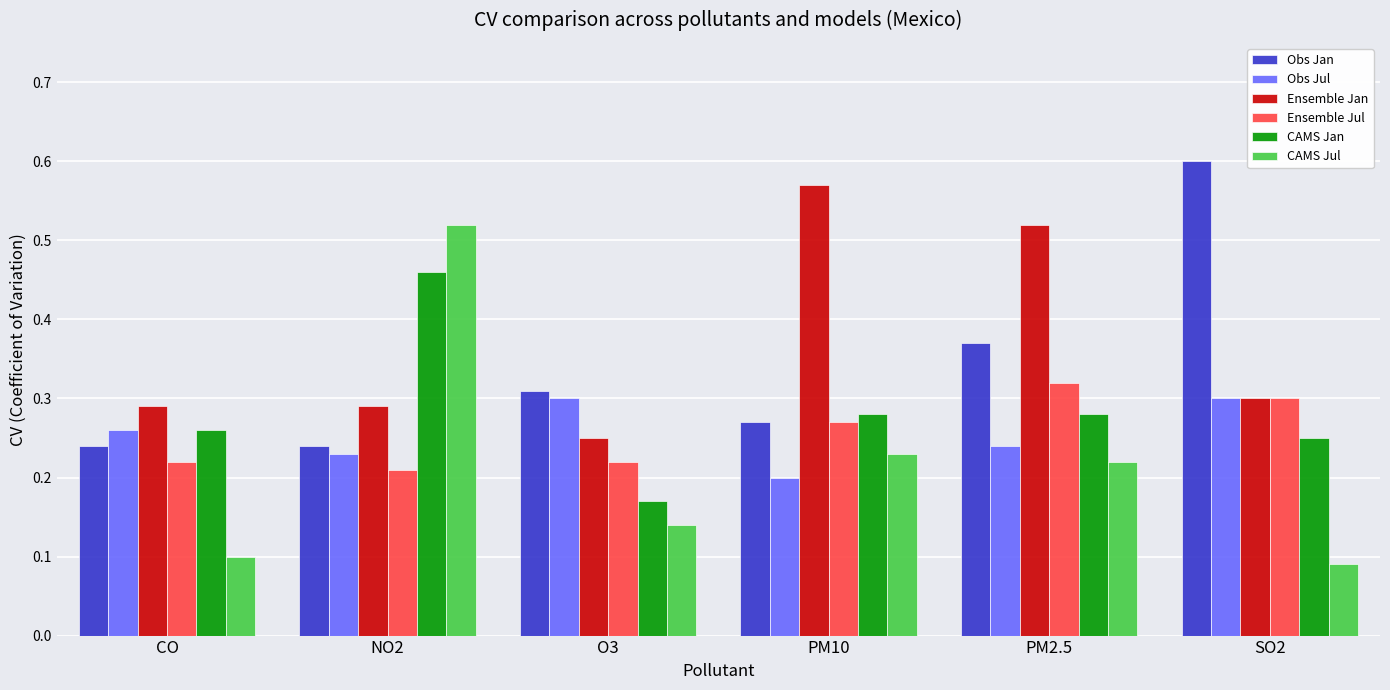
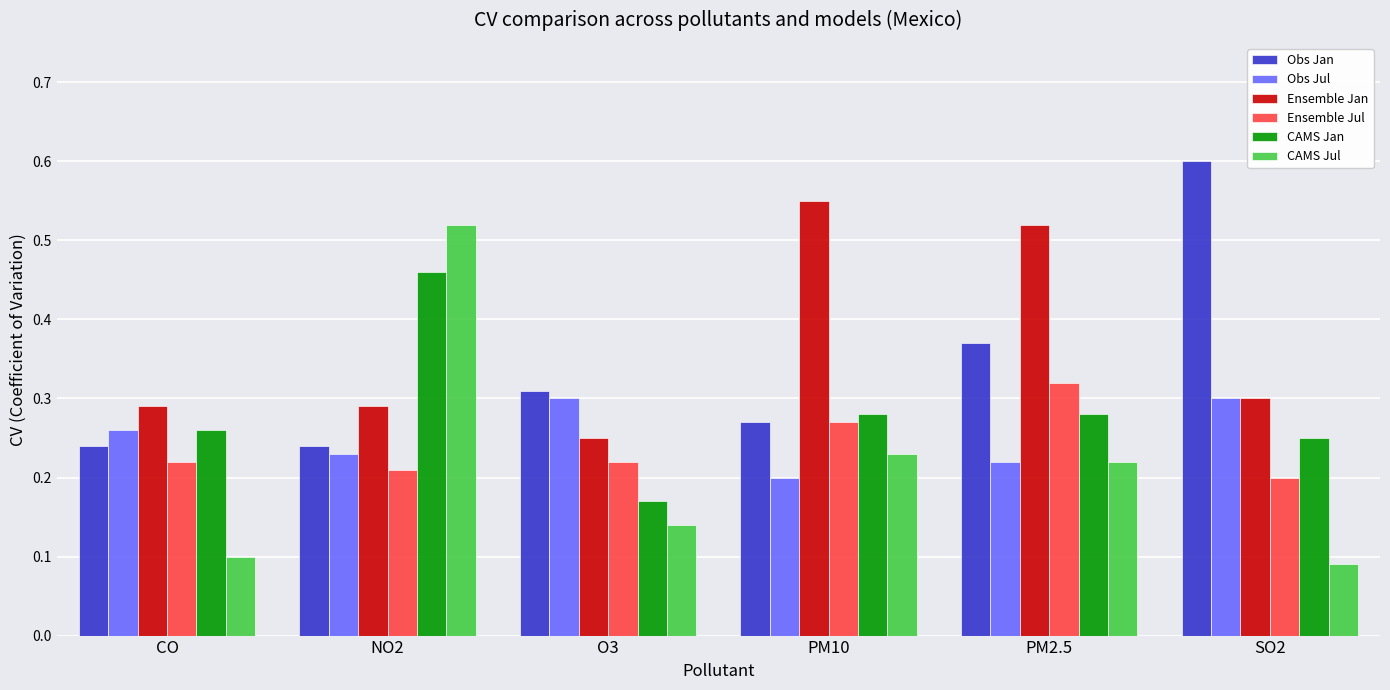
  {
    "Obs Jan": {
      "CO": 0.24,
      "NO2": 0.24,
      "O3": 0.31,
      "PM10": 0.27,
      "PM2.5": 0.37,
      "SO2": 0.60
    },
    "Obs Jul": {
      "CO": 0.26,
      "NO2": 0.23,
      "O3": 0.30,
      "PM10": 0.20,
-     "PM2.5": 0.24,
+     "PM2.5": 0.22,
      "SO2": 0.30
    },
    "Ensemble Jan": {
      "CO": 0.29,
      "NO2": 0.29,
      "O3": 0.25,
-     "PM10": 0.57,
+     "PM10": 0.55,
      "PM2.5": 0.52,
      "SO2": 0.30
    },
    "Ensemble Jul": {
      "CO": 0.22,
      "NO2": 0.21,
      "O3": 0.22,
      "PM10": 0.27,
      "PM2.5": 0.32,
-     "SO2": 0.3
+     "SO2": 0.2
    },
    "CAMS Jan": {
      "CO": 0.26,
      "NO2": 0.46,
      "O3": 0.17,
      "PM10": 0.28,
      "PM2.5": 0.28,
      "SO2": 0.25
    },
    "CAMS Jul": {
      "CO": 0.10,
      "NO2": 0.52,
      "O3": 0.14,
      "PM10": 0.23,
      "PM2.5": 0.22,
      "SO2": 0.09
    }
  }
